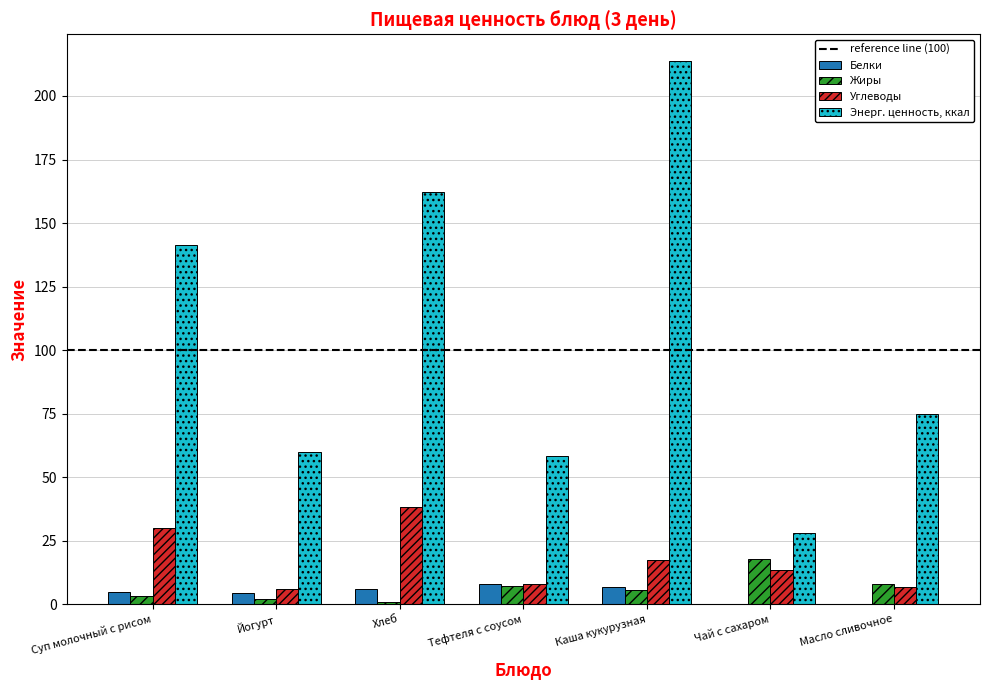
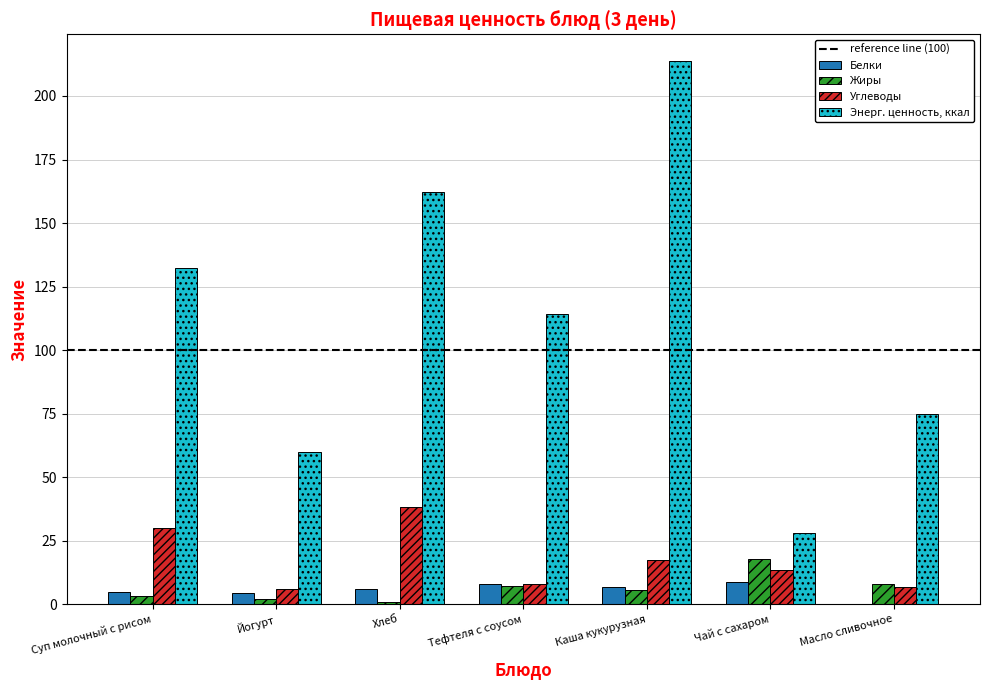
  {
    "Белки": {
      "Суп молочный с рисом": 5,
      "Йогурт": 4,
      "Хлеб": 6,
      "Тефтеля с соусом": 8,
      "Каша кукурузная": 7,
-     "Чай с сахаром": 0
+     "Чай с сахаром": 9
    },
    "Жиры": {
      "Суп молочный с рисом": 3,
      "Йогурт": 2,
      "Тефтеля с соусом": 7,
      "Каша кукурузная": 6,
      "Чай с сахаром": 18,
      "Масло сливочное": 8
    },
    "Углеводы": {
      "Суп молочный с рисом": 30,
      "Йогурт": 6,
      "Хлеб": 38,
      "Тефтеля с соусом": 8,
      "Каша кукурузная": 17,
      "Чай с сахаром": 13,
      "Масло сливочное": 7
    },
    "Энерг. ценность, ккал": {
-     "Суп молочный с рисом": 141,
+     "Суп молочный с рисом": 132,
      "Йогурт": 60,
      "Хлеб": 162,
-     "Тефтеля с соусом": 58,
+     "Тефтеля с соусом": 114,
      "Каша кукурузная": 214,
      "Чай с сахаром": 28,
      "Масло сливочное": 75
    }
  }
